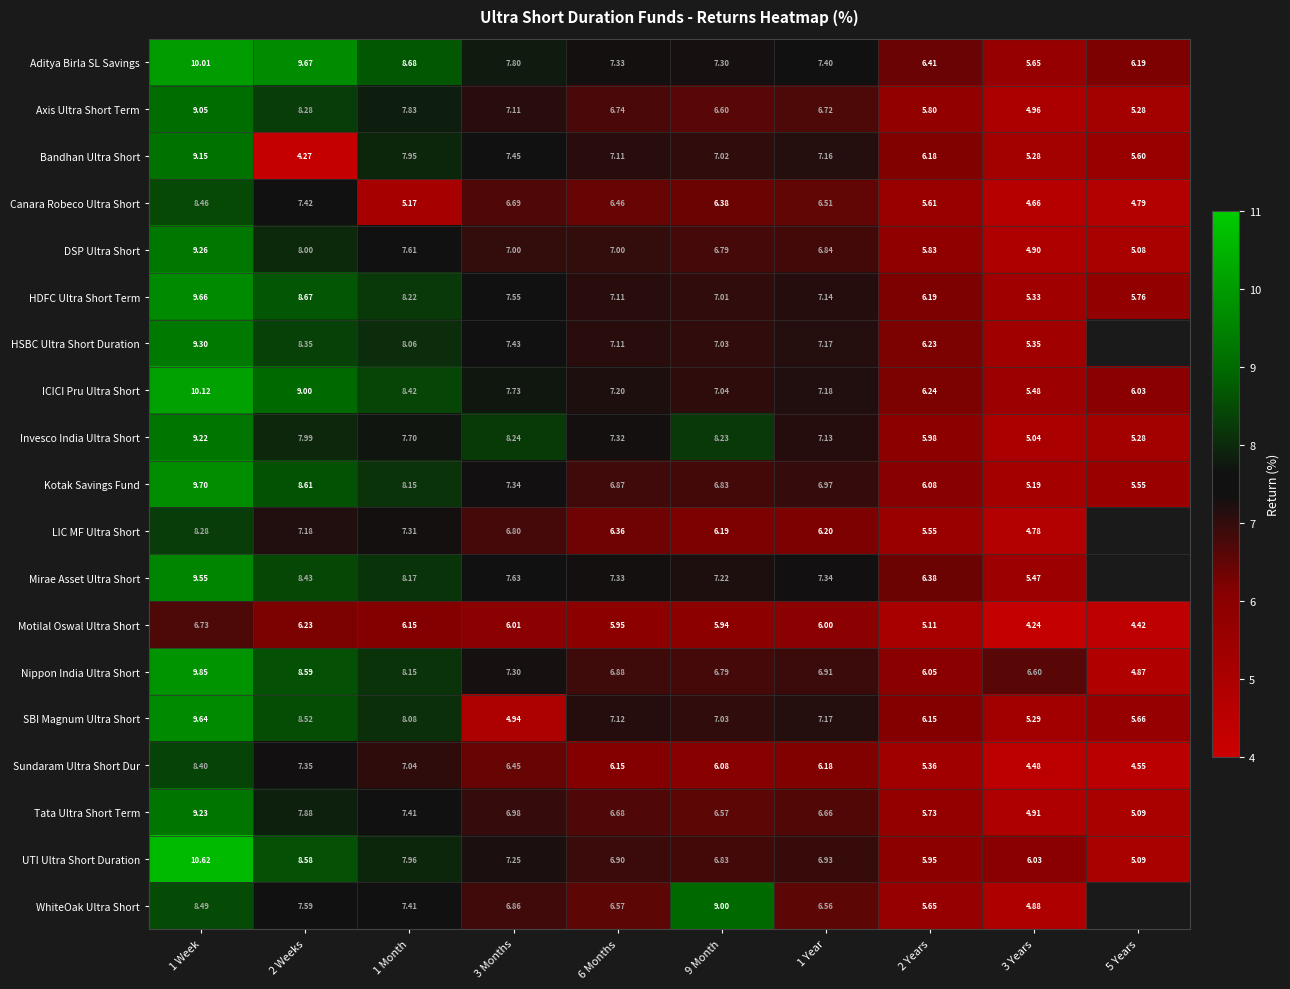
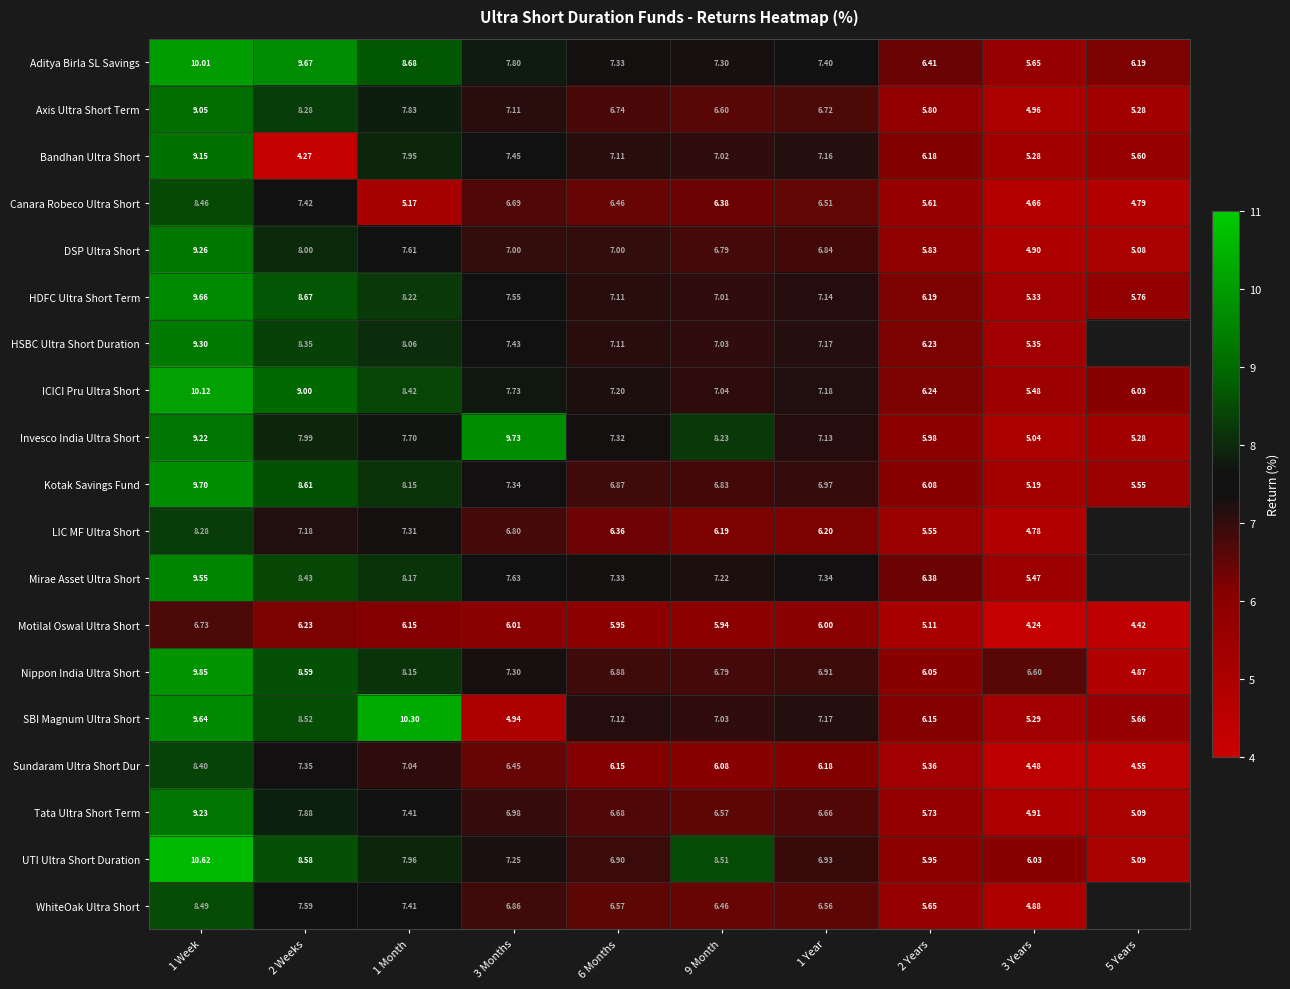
  {
    "Aditya Birla SL Savings": {
      "1 Week": 10.01,
      "2 Weeks": 9.67,
      "1 Month": 8.68,
      "3 Months": 7.80,
      "6 Months": 7.33,
      "9 Month": 7.30,
      "1 Year": 7.40,
      "2 Years": 6.41,
      "3 Years": 5.65,
      "5 Years": 6.19
    },
    "Axis Ultra Short Term": {
      "1 Week": 9.05,
      "2 Weeks": 8.28,
      "1 Month": 7.83,
      "3 Months": 7.11,
      "6 Months": 6.74,
      "9 Month": 6.60,
      "1 Year": 6.72,
      "2 Years": 5.80,
      "3 Years": 4.96,
      "5 Years": 5.28
    },
    "Bandhan Ultra Short": {
      "1 Week": 9.15,
      "2 Weeks": 4.27,
      "1 Month": 7.95,
      "3 Months": 7.45,
      "6 Months": 7.11,
      "9 Month": 7.02,
      "1 Year": 7.16,
      "2 Years": 6.18,
      "3 Years": 5.28,
      "5 Years": 5.60
    },
    "Canara Robeco Ultra Short": {
      "1 Week": 8.46,
      "2 Weeks": 7.42,
      "1 Month": 5.17,
      "3 Months": 6.69,
      "6 Months": 6.46,
      "9 Month": 6.38,
      "1 Year": 6.51,
      "2 Years": 5.61,
      "3 Years": 4.66,
      "5 Years": 4.79
    },
    "DSP Ultra Short": {
      "1 Week": 9.26,
      "2 Weeks": 8.00,
      "1 Month": 7.61,
      "3 Months": 7.00,
      "6 Months": 7.00,
      "9 Month": 6.79,
      "1 Year": 6.84,
      "2 Years": 5.83,
      "3 Years": 4.90,
      "5 Years": 5.08
    },
    "HDFC Ultra Short Term": {
      "1 Week": 9.66,
      "2 Weeks": 8.67,
      "1 Month": 8.22,
      "3 Months": 7.55,
      "6 Months": 7.11,
      "9 Month": 7.01,
      "1 Year": 7.14,
      "2 Years": 6.19,
      "3 Years": 5.33,
      "5 Years": 5.76
    },
    "HSBC Ultra Short Duration": {
      "1 Week": 9.30,
      "2 Weeks": 8.35,
      "1 Month": 8.06,
      "3 Months": 7.43,
      "6 Months": 7.11,
      "9 Month": 7.03,
      "1 Year": 7.17,
      "2 Years": 6.23,
      "3 Years": 5.35
    },
    "ICICI Pru Ultra Short": {
      "1 Week": 10.12,
      "2 Weeks": 9.00,
      "1 Month": 8.42,
      "3 Months": 7.73,
      "6 Months": 7.20,
      "9 Month": 7.04,
      "1 Year": 7.18,
      "2 Years": 6.24,
      "3 Years": 5.48,
      "5 Years": 6.03
    },
    "Invesco India Ultra Short": {
      "1 Week": 9.22,
      "2 Weeks": 7.99,
      "1 Month": 7.70,
-     "3 Months": 8.24,
+     "3 Months": 9.73,
      "6 Months": 7.32,
      "9 Month": 8.23,
      "1 Year": 7.13,
      "2 Years": 5.98,
      "3 Years": 5.04,
      "5 Years": 5.28
    },
    "Kotak Savings Fund": {
      "1 Week": 9.70,
      "2 Weeks": 8.61,
      "1 Month": 8.15,
      "3 Months": 7.34,
      "6 Months": 6.87,
      "9 Month": 6.83,
      "1 Year": 6.97,
      "2 Years": 6.08,
      "3 Years": 5.19,
      "5 Years": 5.55
    },
    "LIC MF Ultra Short": {
      "1 Week": 8.28,
      "2 Weeks": 7.18,
      "1 Month": 7.31,
      "3 Months": 6.80,
      "6 Months": 6.36,
      "9 Month": 6.19,
      "1 Year": 6.20,
      "2 Years": 5.55,
      "3 Years": 4.78
    },
    "Mirae Asset Ultra Short": {
      "1 Week": 9.55,
      "2 Weeks": 8.43,
      "1 Month": 8.17,
      "3 Months": 7.63,
      "6 Months": 7.33,
      "9 Month": 7.22,
      "1 Year": 7.34,
      "2 Years": 6.38,
      "3 Years": 5.47
    },
    "Motilal Oswal Ultra Short": {
      "1 Week": 6.73,
      "2 Weeks": 6.23,
      "1 Month": 6.15,
      "3 Months": 6.01,
      "6 Months": 5.95,
      "9 Month": 5.94,
      "1 Year": 6.00,
      "2 Years": 5.11,
      "3 Years": 4.24,
      "5 Years": 4.42
    },
    "Nippon India Ultra Short": {
      "1 Week": 9.85,
      "2 Weeks": 8.59,
      "1 Month": 8.15,
      "3 Months": 7.30,
      "6 Months": 6.88,
      "9 Month": 6.79,
      "1 Year": 6.91,
      "2 Years": 6.05,
      "3 Years": 6.60,
      "5 Years": 4.87
    },
    "SBI Magnum Ultra Short": {
      "1 Week": 9.64,
      "2 Weeks": 8.52,
-     "1 Month": 8.08,
+     "1 Month": 10.30,
      "3 Months": 4.94,
      "6 Months": 7.12,
      "9 Month": 7.03,
      "1 Year": 7.17,
      "2 Years": 6.15,
      "3 Years": 5.29,
      "5 Years": 5.66
    },
    "Sundaram Ultra Short Dur": {
      "1 Week": 8.40,
      "2 Weeks": 7.35,
      "1 Month": 7.04,
      "3 Months": 6.45,
      "6 Months": 6.15,
      "9 Month": 6.08,
      "1 Year": 6.18,
      "2 Years": 5.36,
      "3 Years": 4.48,
      "5 Years": 4.55
    },
    "Tata Ultra Short Term": {
      "1 Week": 9.23,
      "2 Weeks": 7.88,
      "1 Month": 7.41,
      "3 Months": 6.98,
      "6 Months": 6.68,
      "9 Month": 6.57,
      "1 Year": 6.66,
      "2 Years": 5.73,
      "3 Years": 4.91,
      "5 Years": 5.09
    },
    "UTI Ultra Short Duration": {
      "1 Week": 10.62,
      "2 Weeks": 8.58,
      "1 Month": 7.96,
      "3 Months": 7.25,
      "6 Months": 6.90,
-     "9 Month": 6.83,
+     "9 Month": 8.51,
      "1 Year": 6.93,
      "2 Years": 5.95,
      "3 Years": 6.03,
      "5 Years": 5.09
    },
    "WhiteOak Ultra Short": {
      "1 Week": 8.49,
      "2 Weeks": 7.59,
      "1 Month": 7.41,
      "3 Months": 6.86,
      "6 Months": 6.57,
-     "9 Month": 9.00,
+     "9 Month": 6.46,
      "1 Year": 6.56,
      "2 Years": 5.65,
      "3 Years": 4.88
    }
  }
